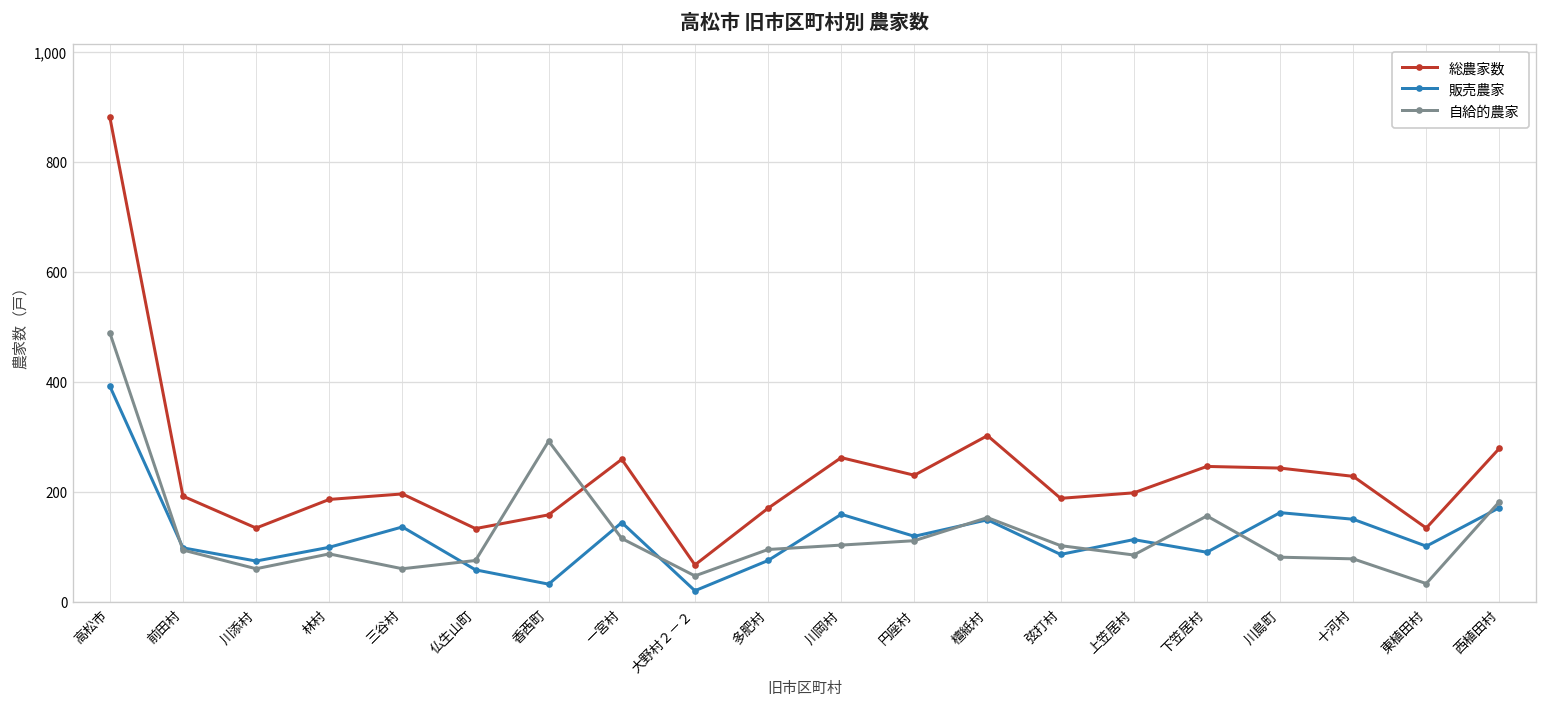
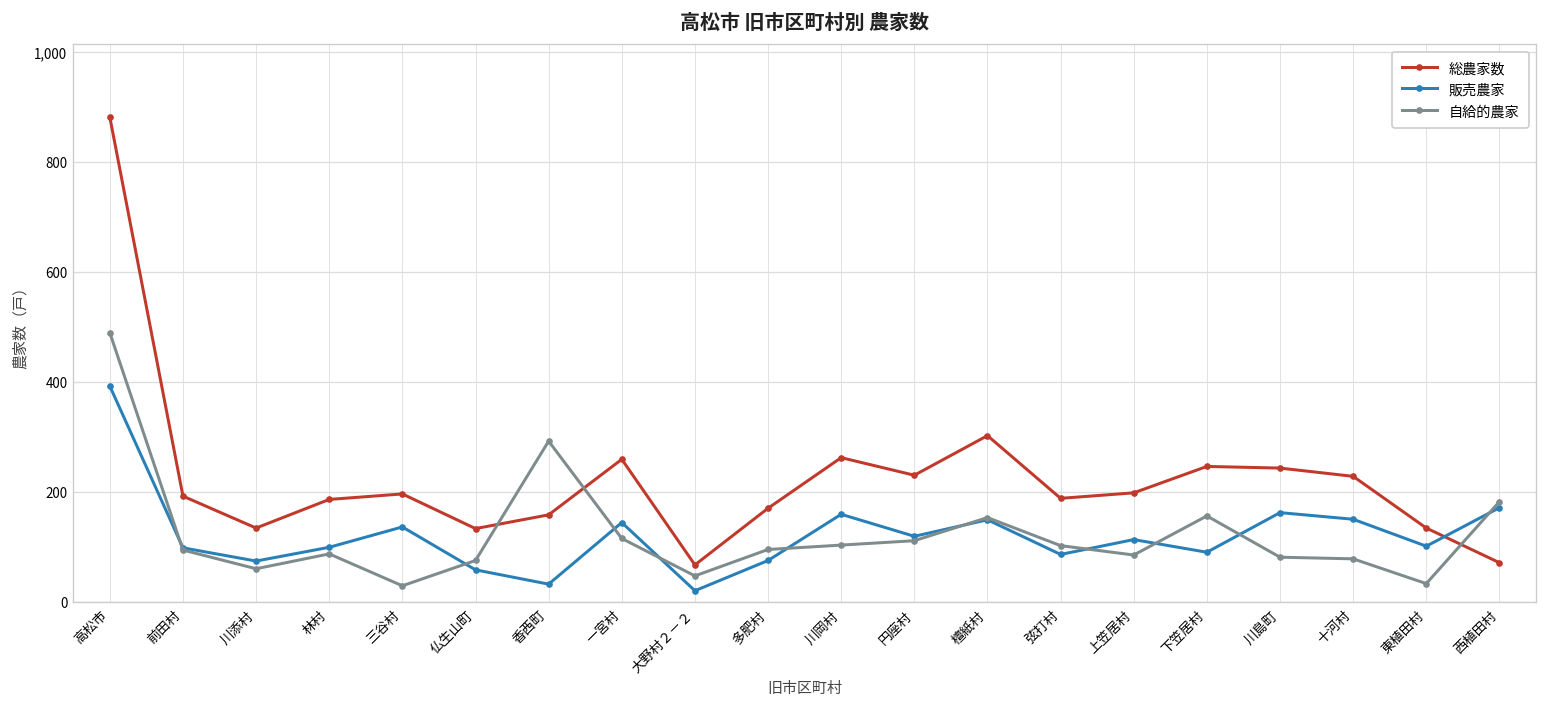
  {
    "総農家数": {
      "高松市": 880,
      "前田村": 190,
      "川添村": 130,
      "林村": 190,
      "三谷村": 200,
      "仏生山町": 130,
      "香西町": 160,
      "一宮村": 260,
      "大野村２－２": 70,
      "多肥村": 170,
      "川岡村": 260,
      "円座村": 230,
      "檀紙村": 300,
      "弦打村": 190,
      "上笠居村": 200,
      "下笠居村": 250,
      "川島町": 240,
      "十河村": 230,
      "東植田村": 130,
-     "西植田村": 280
+     "西植田村": 70
    },
    "販売農家": {
      "高松市": 390,
      "川添村": 70,
      "林村": 100,
      "三谷村": 140,
      "仏生山町": 60,
      "香西町": 30,
      "一宮村": 140,
      "大野村２－２": 20,
      "多肥村": 80,
      "川岡村": 160,
      "円座村": 120,
      "弦打村": 90,
      "上笠居村": 110,
      "下笠居村": 90,
      "川島町": 160,
      "十河村": 150,
      "東植田村": 100,
      "西植田村": 170
    },
    "自給的農家": {
      "高松市": 490,
      "川添村": 60,
      "林村": 90,
-     "三谷村": 60,
+     "三谷村": 30,
      "仏生山町": 80,
      "香西町": 290,
      "一宮村": 120,
      "大野村２－２": 50,
      "多肥村": 100,
      "川岡村": 100,
      "円座村": 110,
      "弦打村": 100,
      "上笠居村": 90,
      "下笠居村": 160,
      "川島町": 80,
      "十河村": 80,
      "東植田村": 30,
      "西植田村": 180
    }
  }
